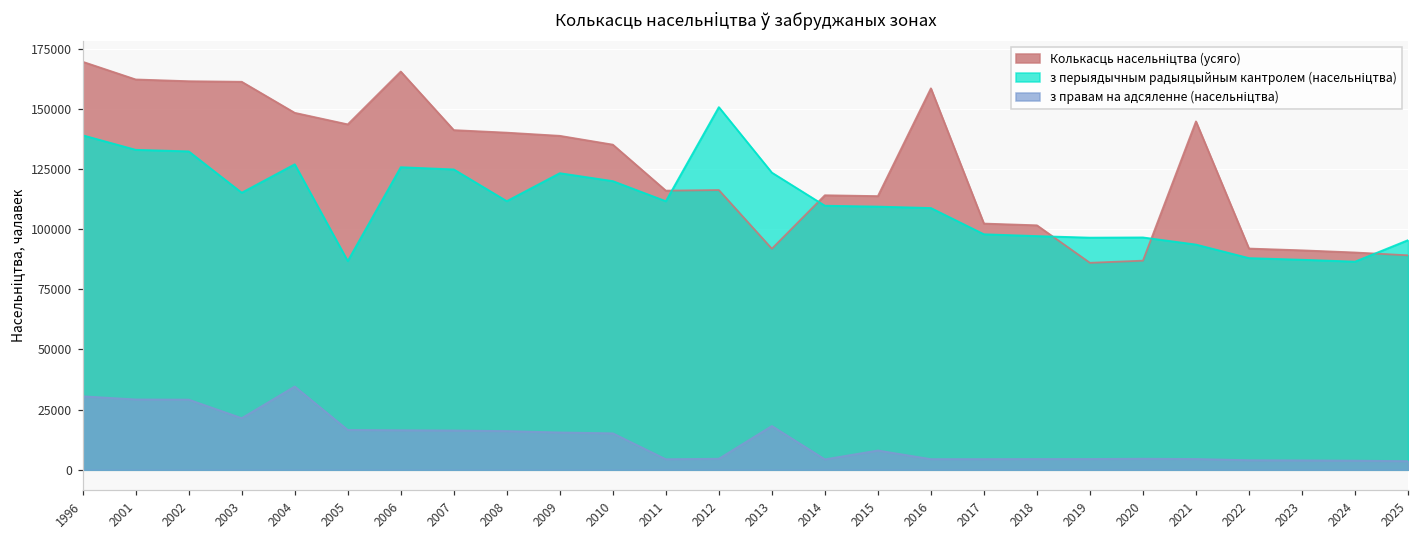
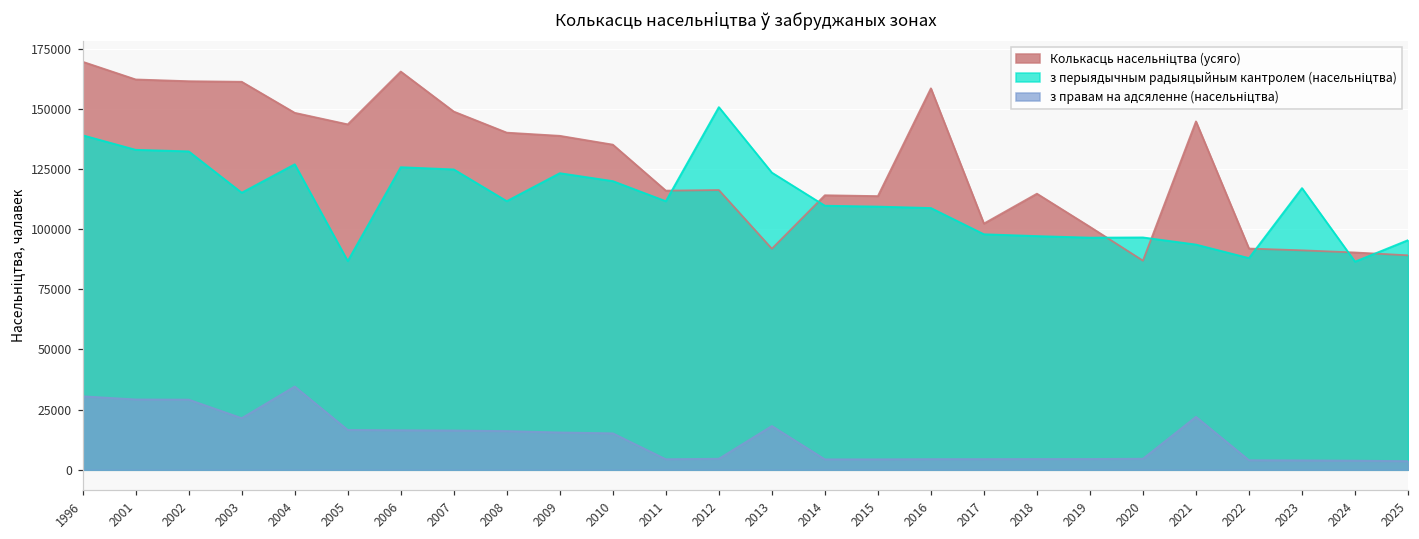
  {
    "Колькасць насельніцтва (усяго)": {
      "1996": 169000,
      "2001": 162000,
      "2002": 161000,
      "2003": 161000,
      "2004": 148000,
      "2005": 143000,
      "2006": 165000,
-     "2007": 141000,
+     "2007": 149000,
      "2008": 140000,
      "2009": 139000,
      "2010": 135000,
      "2011": 116000,
      "2012": 116000,
      "2013": 92000,
      "2014": 114000,
      "2015": 114000,
      "2016": 158000,
      "2017": 102000,
-     "2018": 102000,
-     "2019": 86000,
+     "2018": 115000,
+     "2019": 101000,
      "2020": 87000,
      "2021": 145000,
      "2022": 92000,
      "2023": 91000,
      "2024": 90000,
      "2025": 89000
    },
    "з перыядычным радыяцыйным кантролем (насельніцтва)": {
      "1996": 139000,
      "2001": 133000,
      "2002": 132000,
      "2003": 115000,
      "2004": 127000,
      "2005": 87000,
      "2006": 126000,
      "2007": 125000,
      "2008": 112000,
      "2009": 123000,
      "2010": 120000,
      "2011": 112000,
      "2012": 151000,
      "2013": 123000,
      "2014": 110000,
      "2015": 109000,
      "2016": 109000,
      "2017": 98000,
      "2018": 97000,
      "2019": 96000,
      "2020": 97000,
      "2021": 94000,
      "2022": 88000,
-     "2023": 87000,
+     "2023": 117000,
      "2024": 86000,
      "2025": 95000
    },
    "з правам на адсяленне (насельніцтва)": {
      "1996": 31000,
      "2001": 29000,
      "2002": 29000,
      "2003": 21000,
      "2004": 35000,
      "2005": 17000,
      "2006": 16000,
      "2007": 16000,
      "2008": 16000,
      "2009": 16000,
      "2010": 15000,
      "2011": 4000,
      "2012": 5000,
      "2013": 18000,
      "2014": 4000,
-     "2015": 8000,
+     "2015": 4000,
      "2016": 4000,
      "2017": 4000,
      "2018": 4000,
      "2019": 4000,
      "2020": 5000,
-     "2021": 4000,
+     "2021": 22000,
      "2022": 4000,
      "2023": 4000,
      "2024": 4000,
      "2025": 4000
    }
  }
